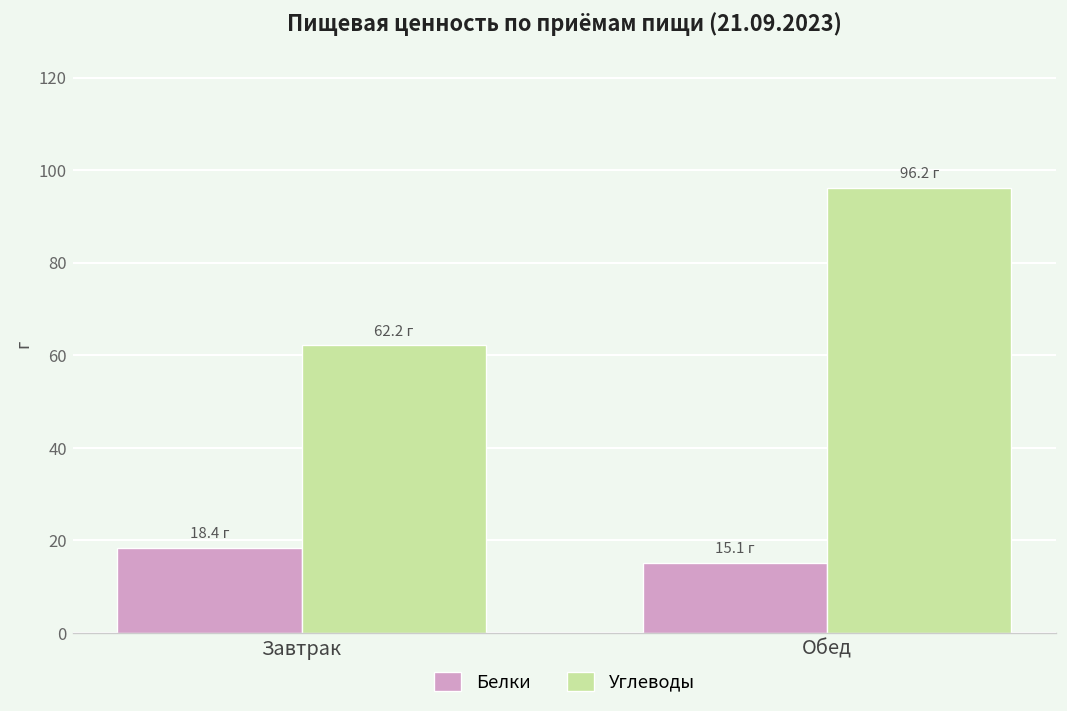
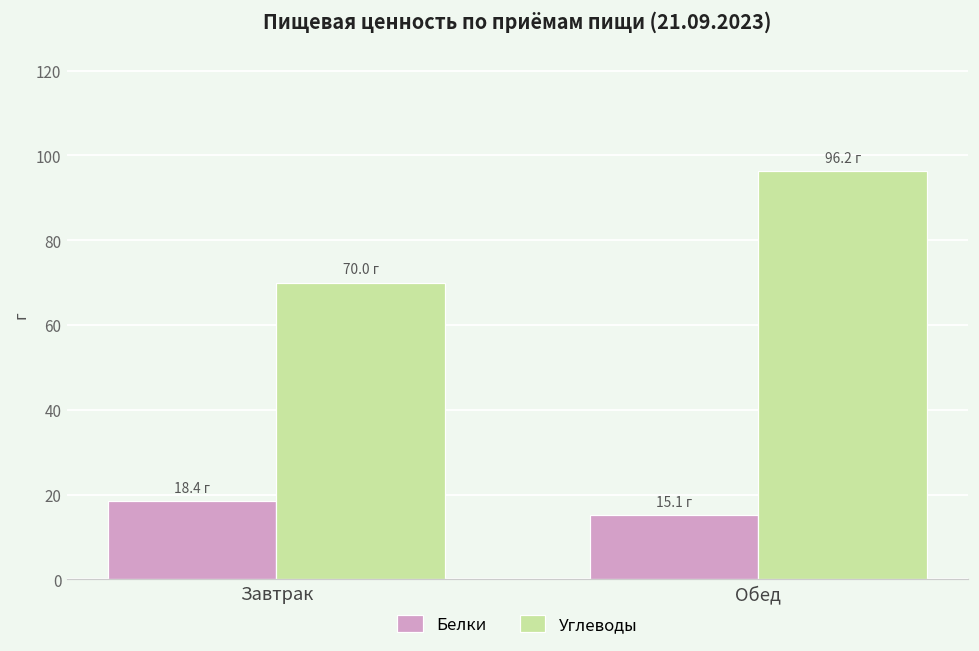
  {
    "Белки": {
      "Завтрак": 18.4,
      "Обед": 15.1
    },
    "Углеводы": {
-     "Завтрак": 62.2,
+     "Завтрак": 70.0,
      "Обед": 96.2
    }
  }
